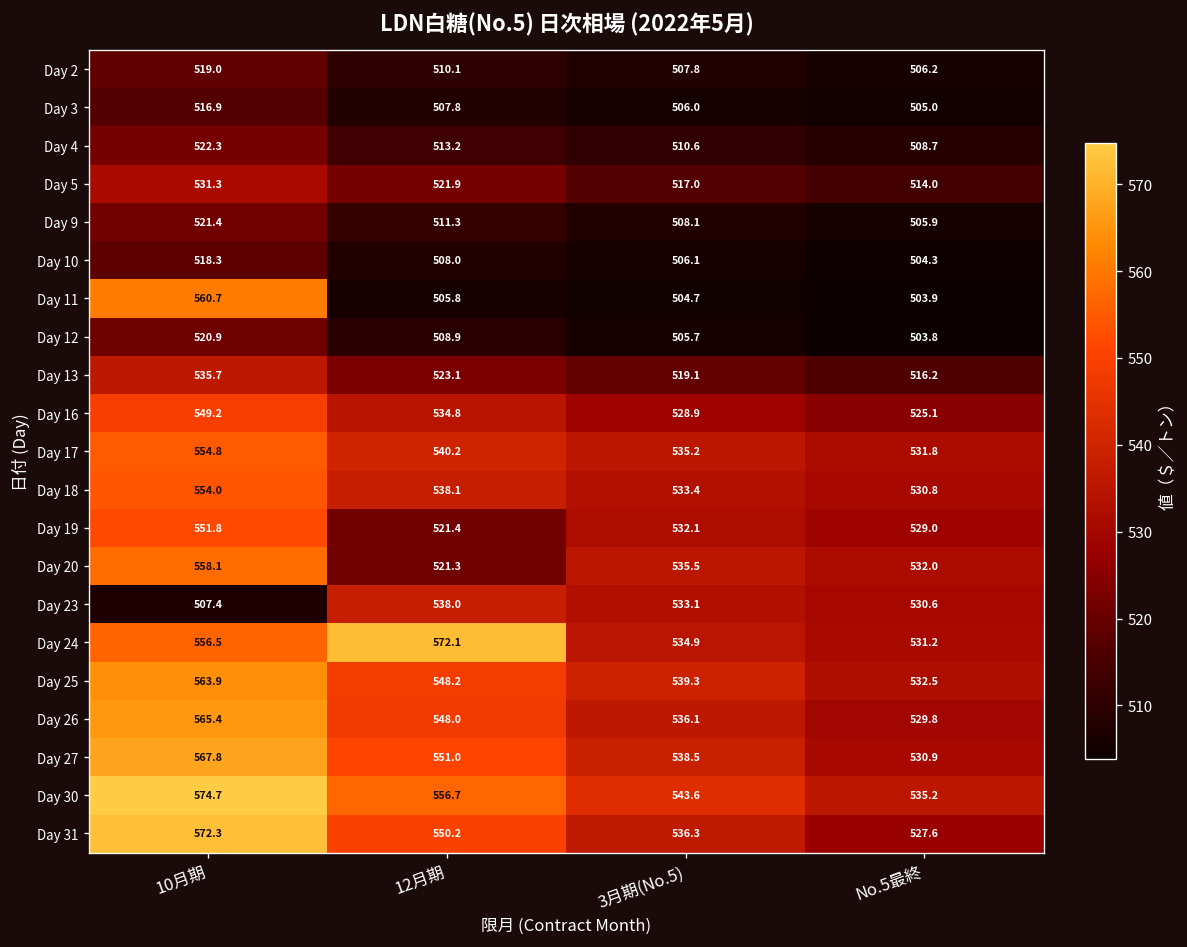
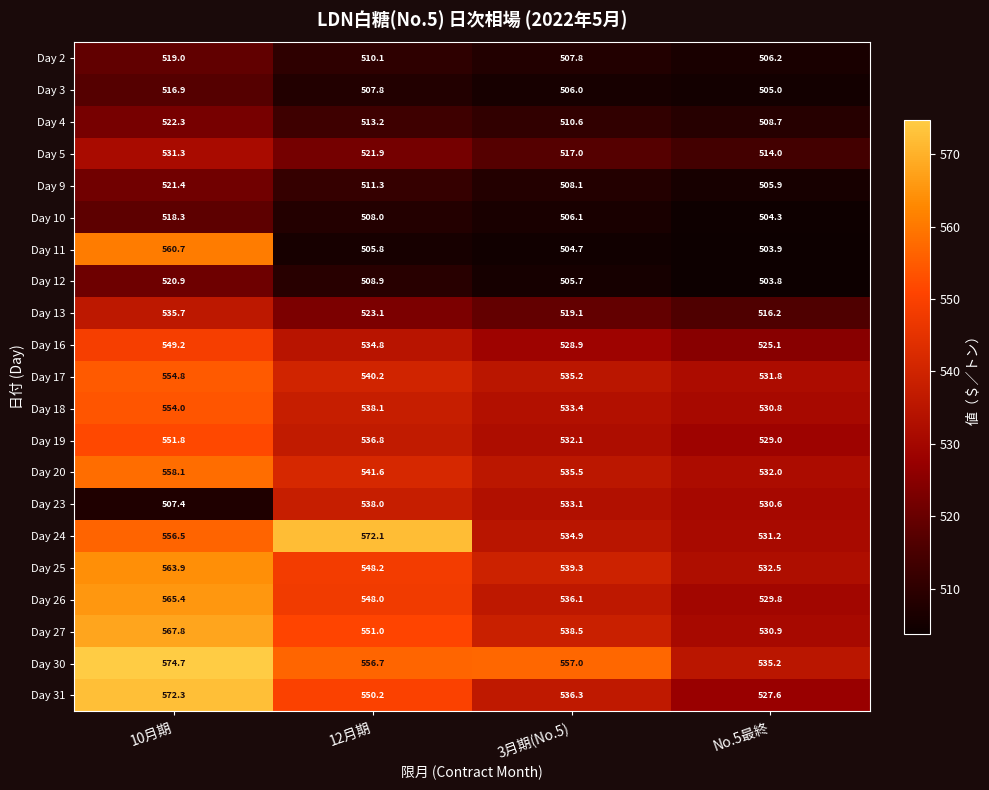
  {
    "Day 2": {
      "10月期": 519.0,
      "12月期": 510.1,
      "3月期(No.5)": 507.8,
      "No.5最終": 506.2
    },
    "Day 3": {
      "10月期": 516.9,
      "12月期": 507.8,
      "3月期(No.5)": 506.0,
      "No.5最終": 505.0
    },
    "Day 4": {
      "10月期": 522.3,
      "12月期": 513.2,
      "3月期(No.5)": 510.6,
      "No.5最終": 508.7
    },
    "Day 5": {
      "10月期": 531.3,
      "12月期": 521.9,
      "3月期(No.5)": 517.0,
      "No.5最終": 514.0
    },
    "Day 9": {
      "10月期": 521.4,
      "12月期": 511.3,
      "3月期(No.5)": 508.1,
      "No.5最終": 505.9
    },
    "Day 10": {
      "10月期": 518.3,
      "12月期": 508.0,
      "3月期(No.5)": 506.1,
      "No.5最終": 504.3
    },
    "Day 11": {
      "10月期": 560.7,
      "12月期": 505.8,
      "3月期(No.5)": 504.7,
      "No.5最終": 503.9
    },
    "Day 12": {
      "10月期": 520.9,
      "12月期": 508.9,
      "3月期(No.5)": 505.7,
      "No.5最終": 503.8
    },
    "Day 13": {
      "10月期": 535.7,
      "12月期": 523.1,
      "3月期(No.5)": 519.1,
      "No.5最終": 516.2
    },
    "Day 16": {
      "10月期": 549.2,
      "12月期": 534.8,
      "3月期(No.5)": 528.9,
      "No.5最終": 525.1
    },
    "Day 17": {
      "10月期": 554.8,
      "12月期": 540.2,
      "3月期(No.5)": 535.2,
      "No.5最終": 531.8
    },
    "Day 18": {
      "10月期": 554.0,
      "12月期": 538.1,
      "3月期(No.5)": 533.4,
      "No.5最終": 530.8
    },
    "Day 19": {
      "10月期": 551.8,
-     "12月期": 521.4,
+     "12月期": 536.8,
      "3月期(No.5)": 532.1,
      "No.5最終": 529.0
    },
    "Day 20": {
      "10月期": 558.1,
-     "12月期": 521.3,
+     "12月期": 541.6,
      "3月期(No.5)": 535.5,
      "No.5最終": 532.0
    },
    "Day 23": {
      "10月期": 507.4,
      "12月期": 538.0,
      "3月期(No.5)": 533.1,
      "No.5最終": 530.6
    },
    "Day 24": {
      "10月期": 556.5,
      "12月期": 572.1,
      "3月期(No.5)": 534.9,
      "No.5最終": 531.2
    },
    "Day 25": {
      "10月期": 563.9,
      "12月期": 548.2,
      "3月期(No.5)": 539.3,
      "No.5最終": 532.5
    },
    "Day 26": {
      "10月期": 565.4,
      "12月期": 548.0,
      "3月期(No.5)": 536.1,
      "No.5最終": 529.8
    },
    "Day 27": {
      "10月期": 567.8,
      "12月期": 551.0,
      "3月期(No.5)": 538.5,
      "No.5最終": 530.9
    },
    "Day 30": {
      "10月期": 574.7,
      "12月期": 556.7,
-     "3月期(No.5)": 543.6,
+     "3月期(No.5)": 557.0,
      "No.5最終": 535.2
    },
    "Day 31": {
      "10月期": 572.3,
      "12月期": 550.2,
      "3月期(No.5)": 536.3,
      "No.5最終": 527.6
    }
  }
